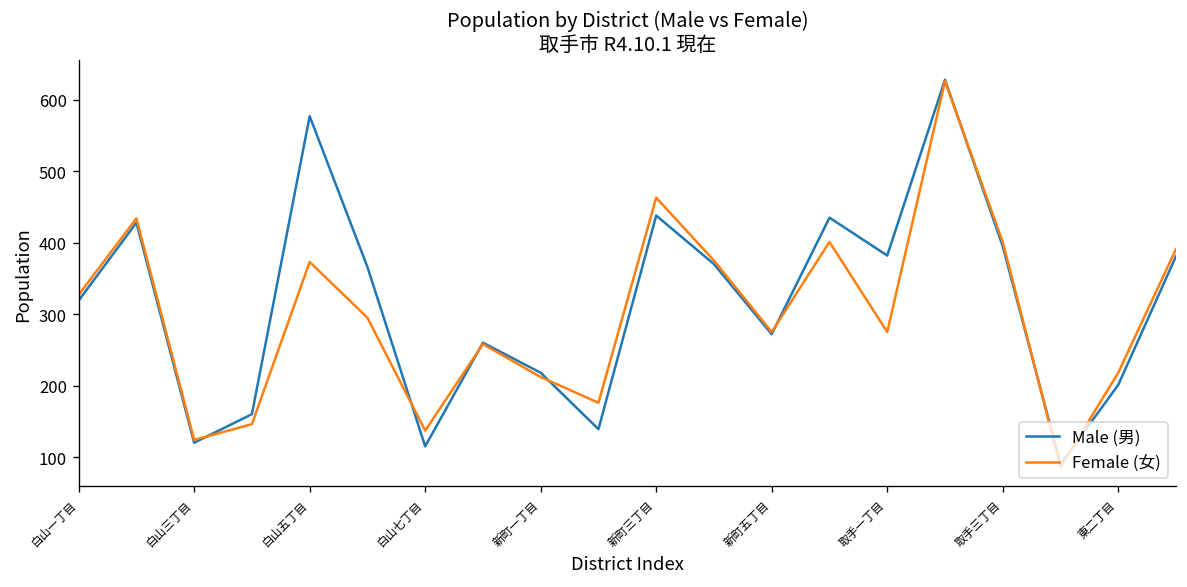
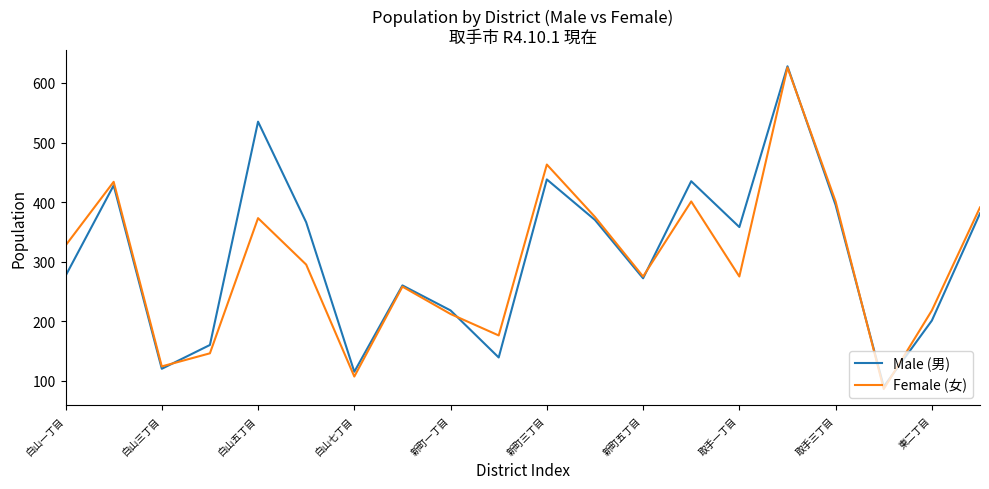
  {
    "Male (男)": {
-     "白山一丁目": 320,
-     "白山五丁目": 580,
+     "白山一丁目": 280,
+     "白山五丁目": 540,
      "白山七丁目": 120,
      "新町一丁目": 220,
      "新町三丁目": 440,
-     "取手一丁目": 380,
+     "取手一丁目": 360,
      "取手三丁目": 400,
      "東二丁目": 200
    },
    "Female (女)": {
      "白山一丁目": 330,
      "白山五丁目": 370,
-     "白山七丁目": 140,
+     "白山七丁目": 110,
      "新町一丁目": 210,
      "新町三丁目": 460,
      "取手一丁目": 280,
      "取手三丁目": 400,
      "東二丁目": 220
    }
  }
